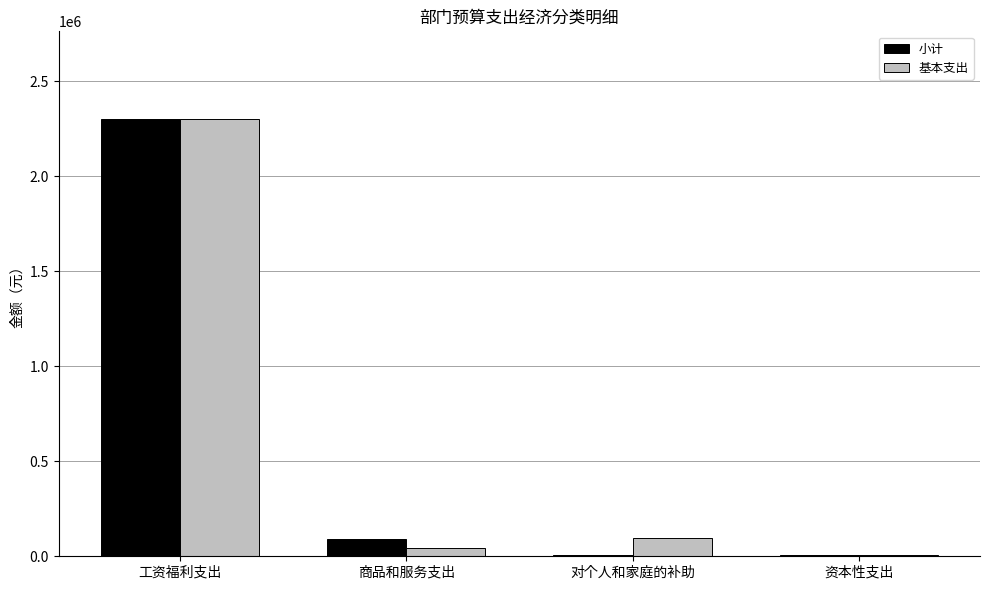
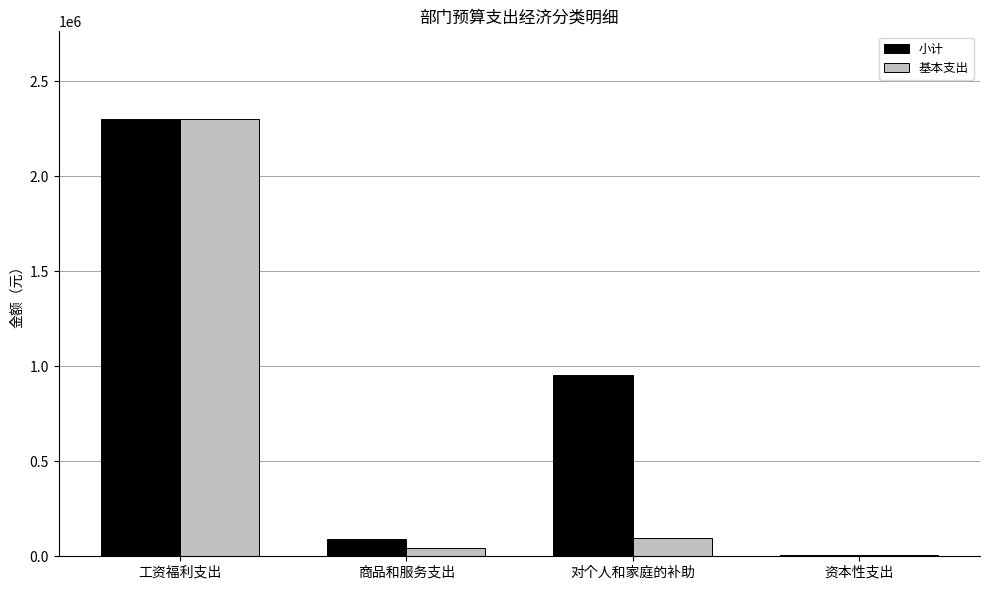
  {
    "小计": {
      "工资福利支出": 2300000,
      "商品和服务支出": 90000,
-     "对个人和家庭的补助": 10000
+     "对个人和家庭的补助": 950000
    },
    "基本支出": {
      "工资福利支出": 2300000,
      "商品和服务支出": 40000,
      "对个人和家庭的补助": 100000
    }
  }
